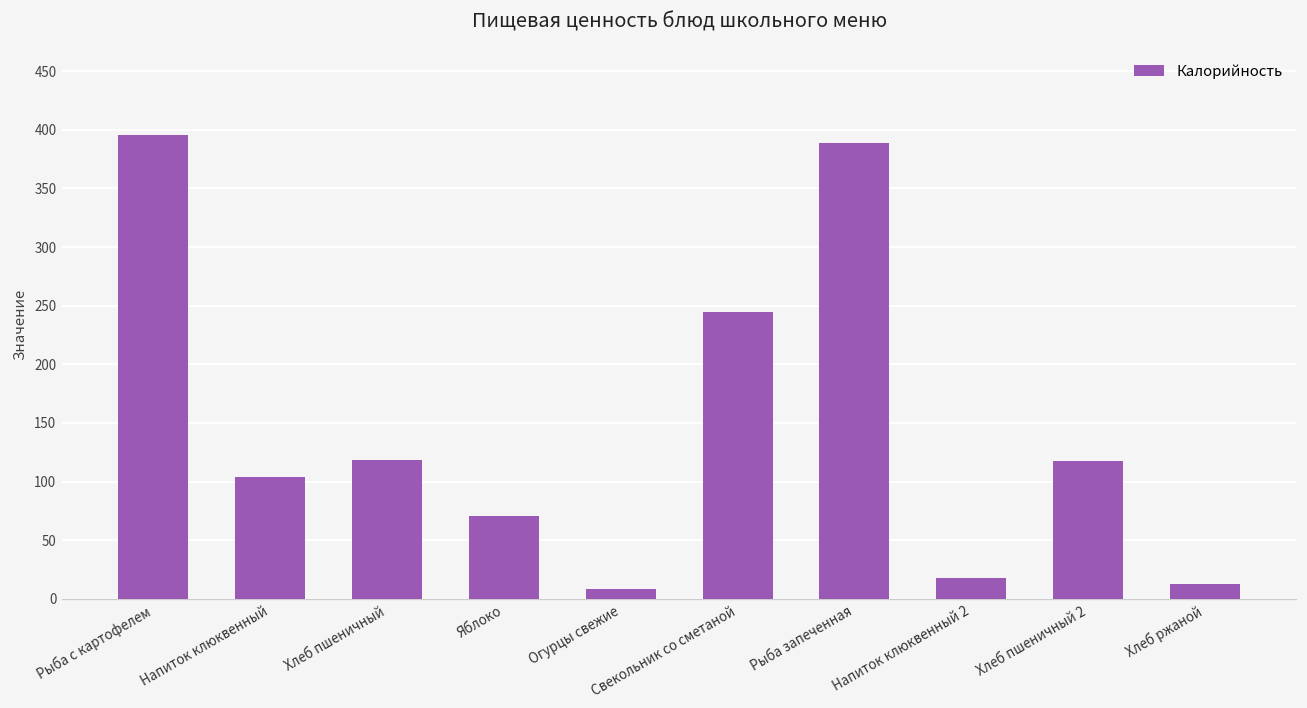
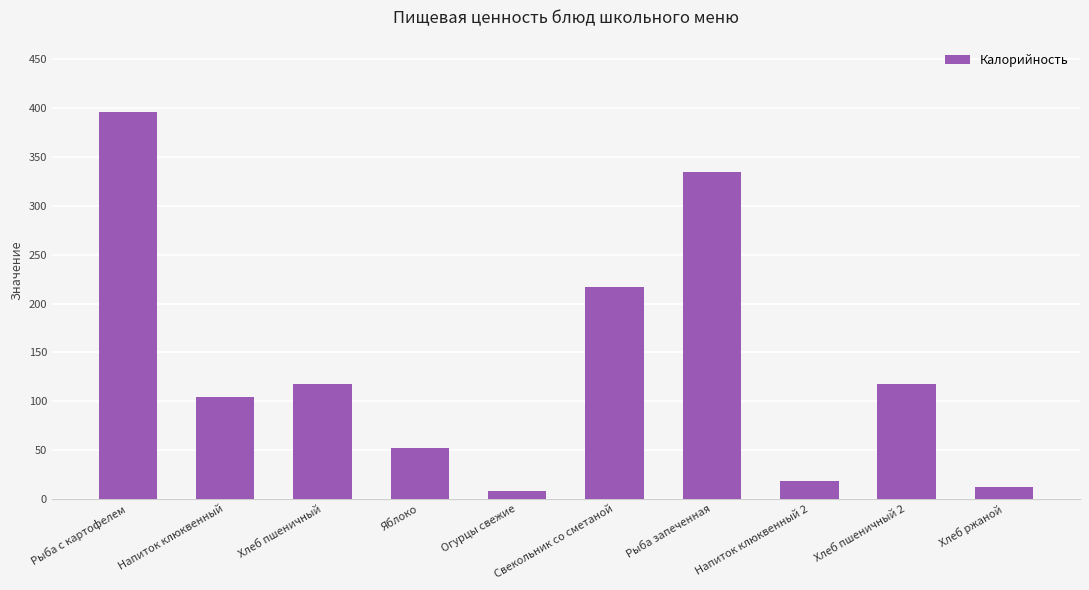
  {
    "Рыба с картофелем": 400,
    "Напиток клюквенный": 100,
    "Хлеб пшеничный": 120,
-   "Яблоко": 70,
+   "Яблоко": 50,
    "Огурцы свежие": 10,
-   "Свекольник со сметаной": 250,
-   "Рыба запеченная": 390,
+   "Свекольник со сметаной": 220,
+   "Рыба запеченная": 340,
    "Напиток клюквенный 2": 20,
    "Хлеб пшеничный 2": 120,
    "Хлеб ржаной": 10
  }
